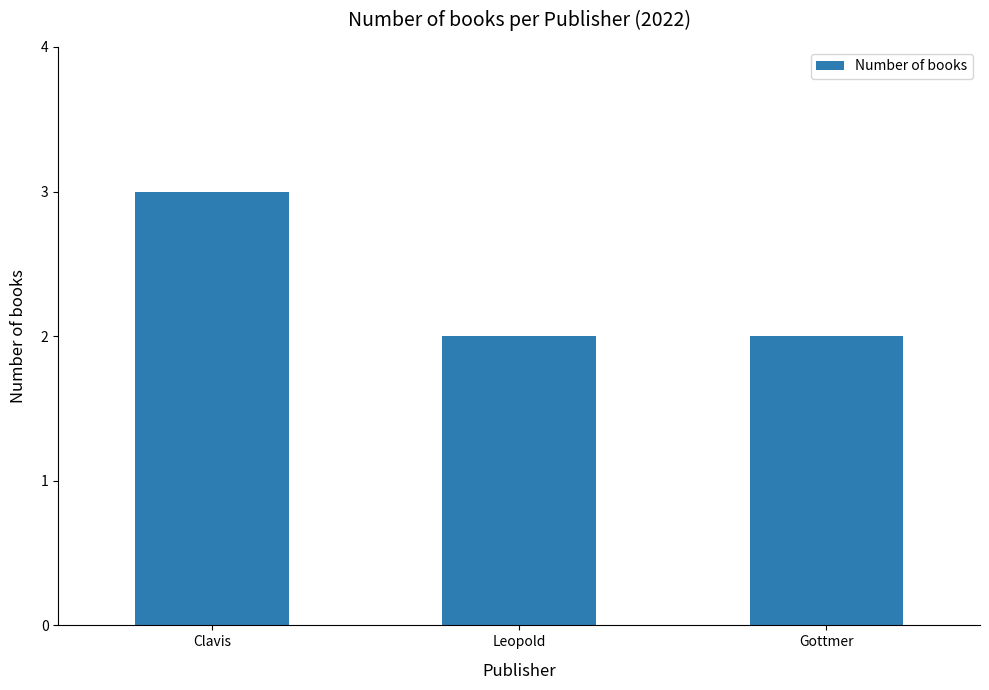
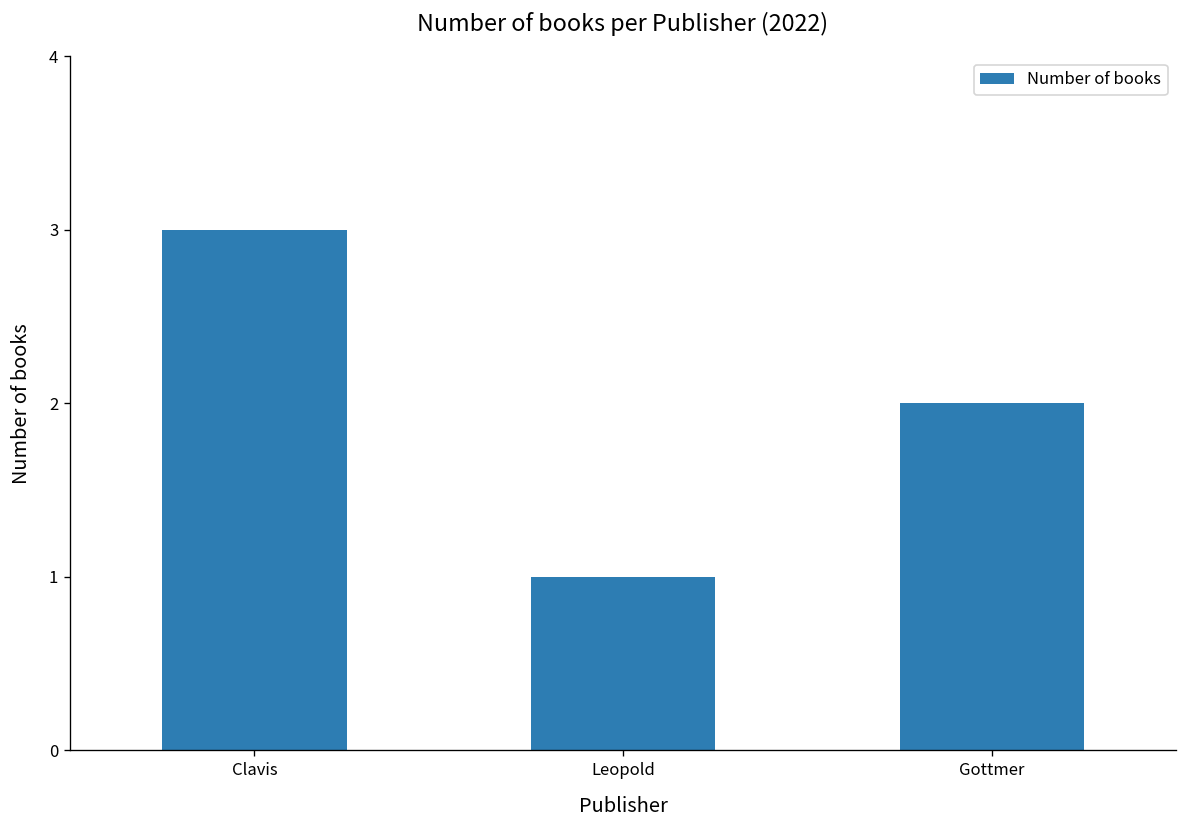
  {
    "Clavis": 3,
-   "Leopold": 2,
+   "Leopold": 1,
    "Gottmer": 2
  }
